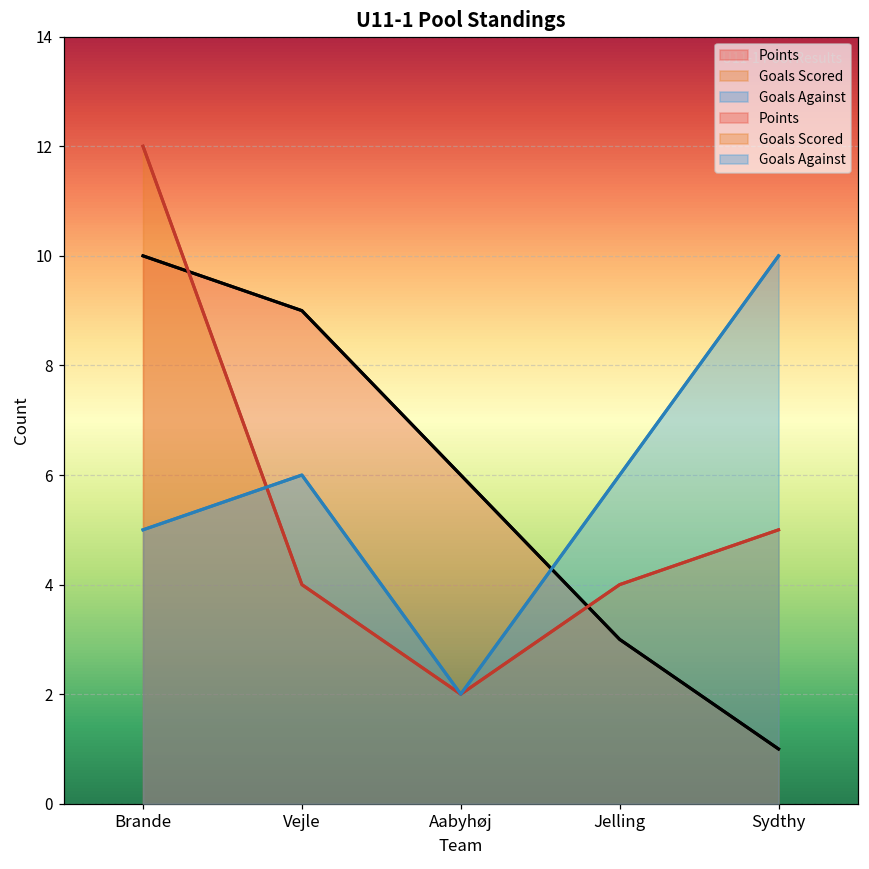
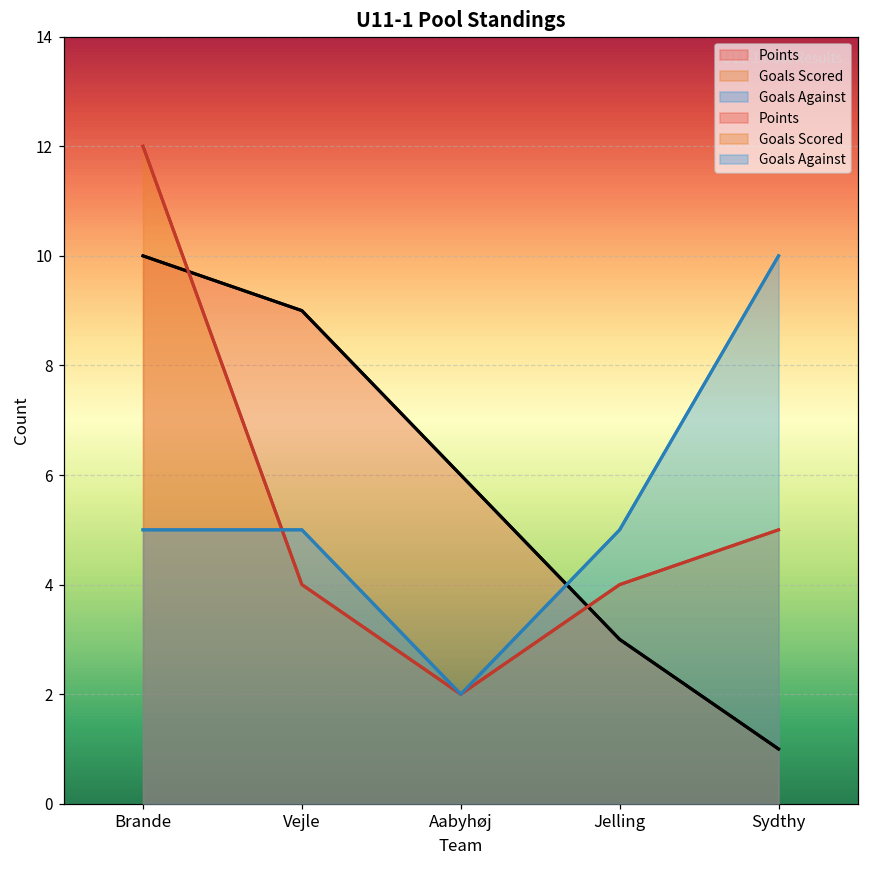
  {
    "Goals Against": {
      "Brande": 5,
-     "Vejle": 6,
-     "Jelling": 6,
+     "Vejle": 5,
+     "Jelling": 5,
      "Sydthy": 10
    }
  }
